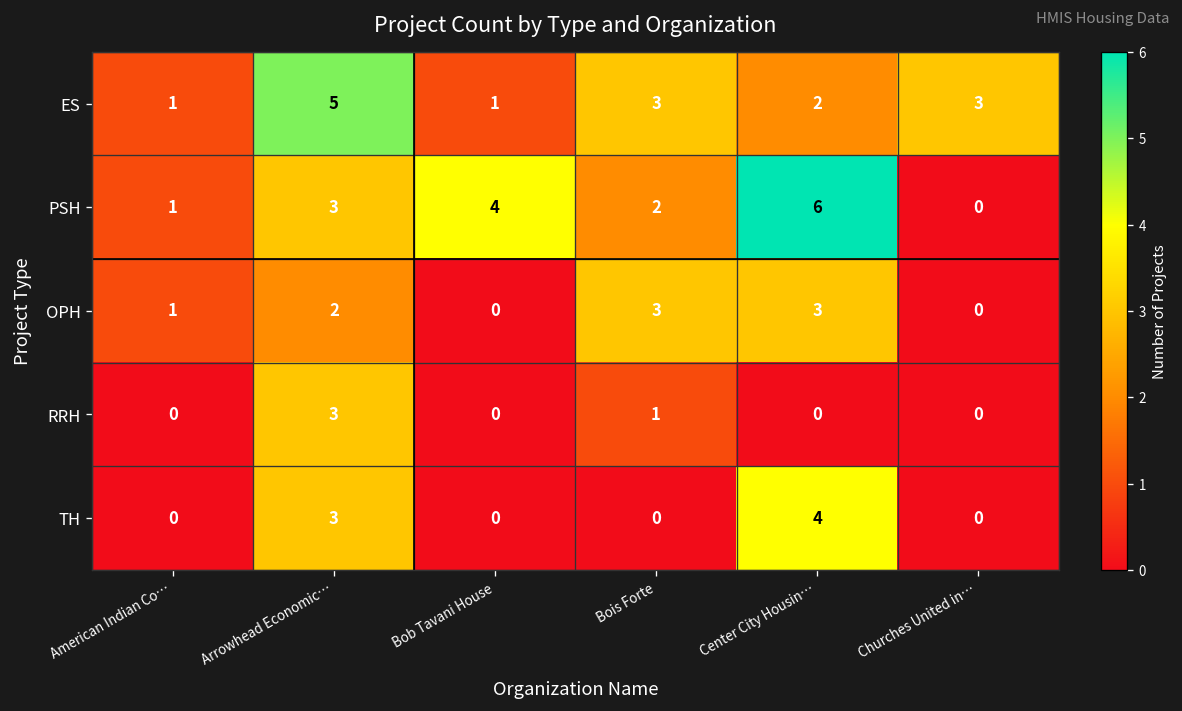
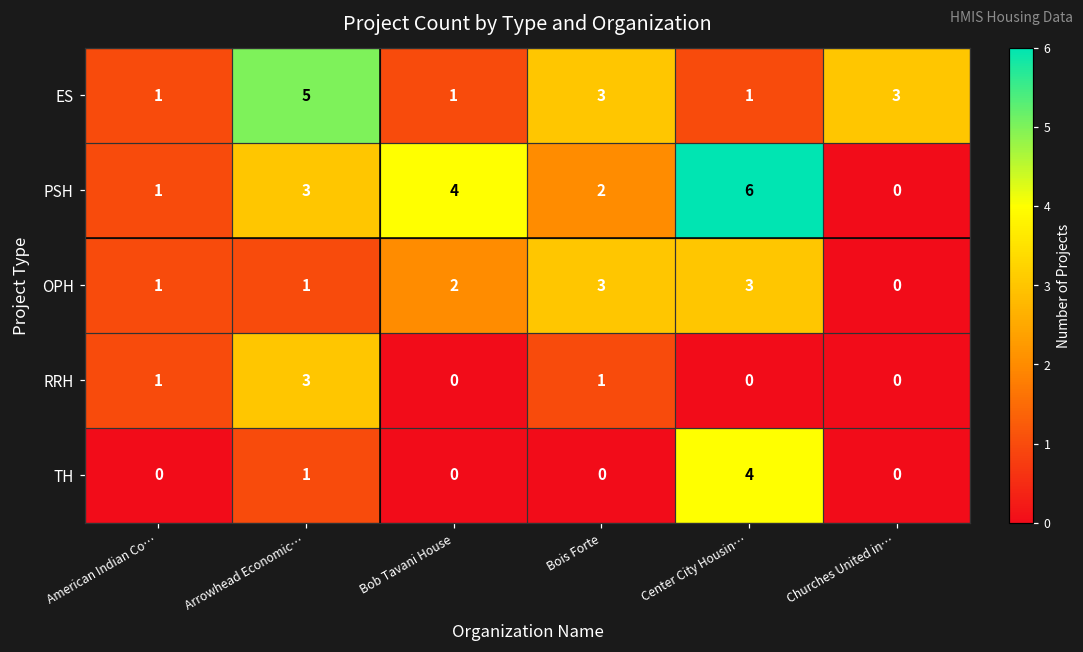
  {
    "ES": {
      "American Indian Co…": 1,
      "Arrowhead Economic…": 5,
      "Bob Tavani House": 1,
      "Bois Forte": 3,
-     "Center City Housin…": 2,
+     "Center City Housin…": 1,
      "Churches United in…": 3
    },
    "PSH": {
      "American Indian Co…": 1,
      "Arrowhead Economic…": 3,
      "Bob Tavani House": 4,
      "Bois Forte": 2,
      "Center City Housin…": 6,
      "Churches United in…": 0
    },
    "OPH": {
      "American Indian Co…": 1,
-     "Arrowhead Economic…": 2,
-     "Bob Tavani House": 0,
+     "Arrowhead Economic…": 1,
+     "Bob Tavani House": 2,
      "Bois Forte": 3,
      "Center City Housin…": 3,
      "Churches United in…": 0
    },
    "RRH": {
-     "American Indian Co…": 0,
+     "American Indian Co…": 1,
      "Arrowhead Economic…": 3,
      "Bob Tavani House": 0,
      "Bois Forte": 1,
      "Center City Housin…": 0,
      "Churches United in…": 0
    },
    "TH": {
      "American Indian Co…": 0,
-     "Arrowhead Economic…": 3,
+     "Arrowhead Economic…": 1,
      "Bob Tavani House": 0,
      "Bois Forte": 0,
      "Center City Housin…": 4,
      "Churches United in…": 0
    }
  }
